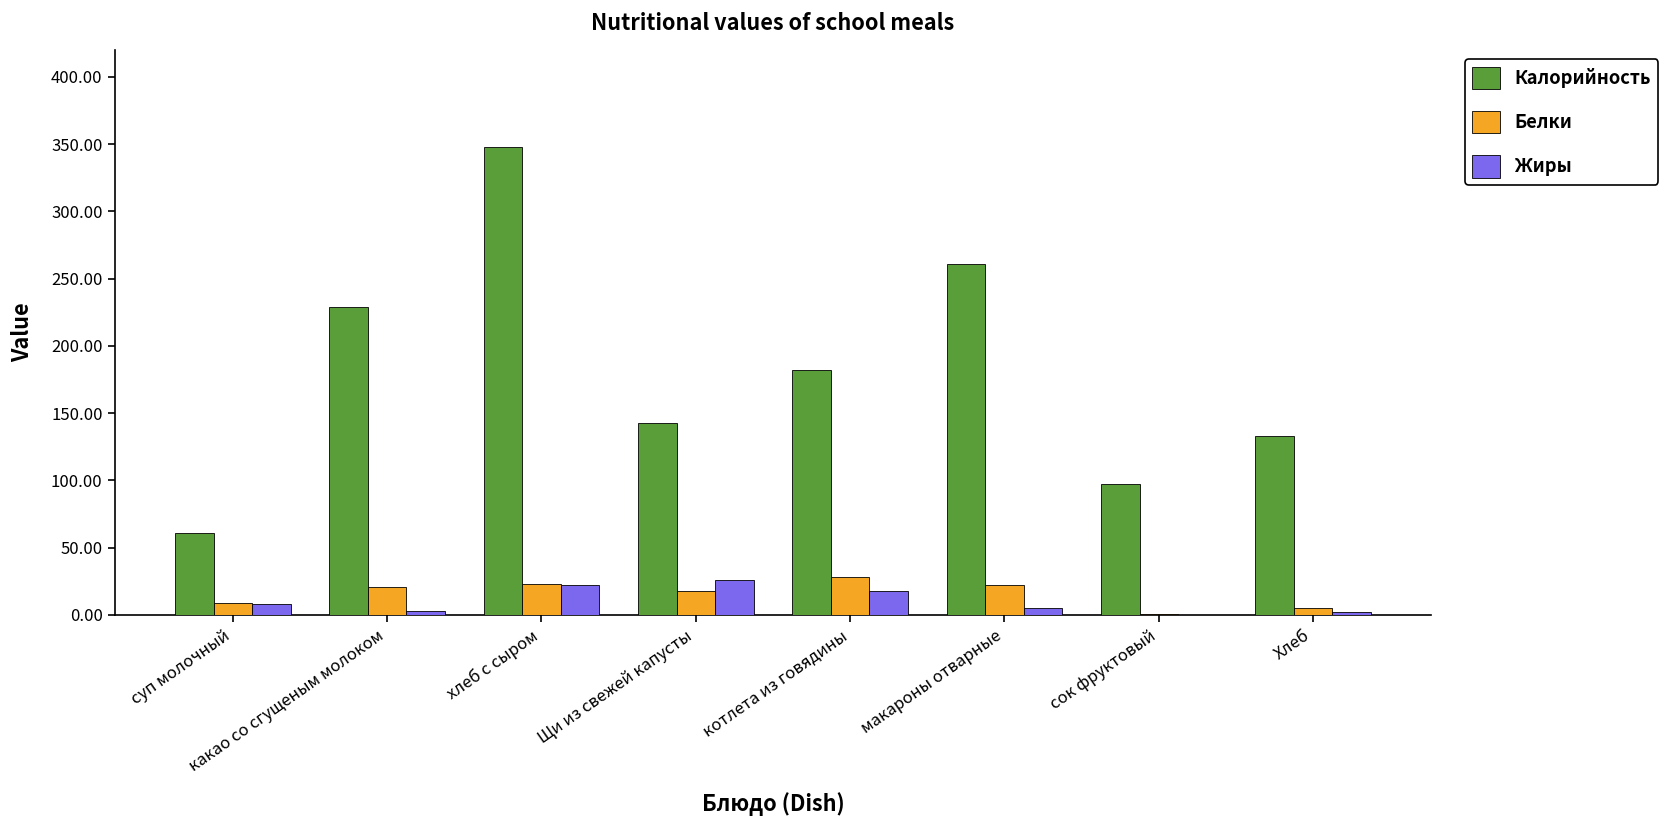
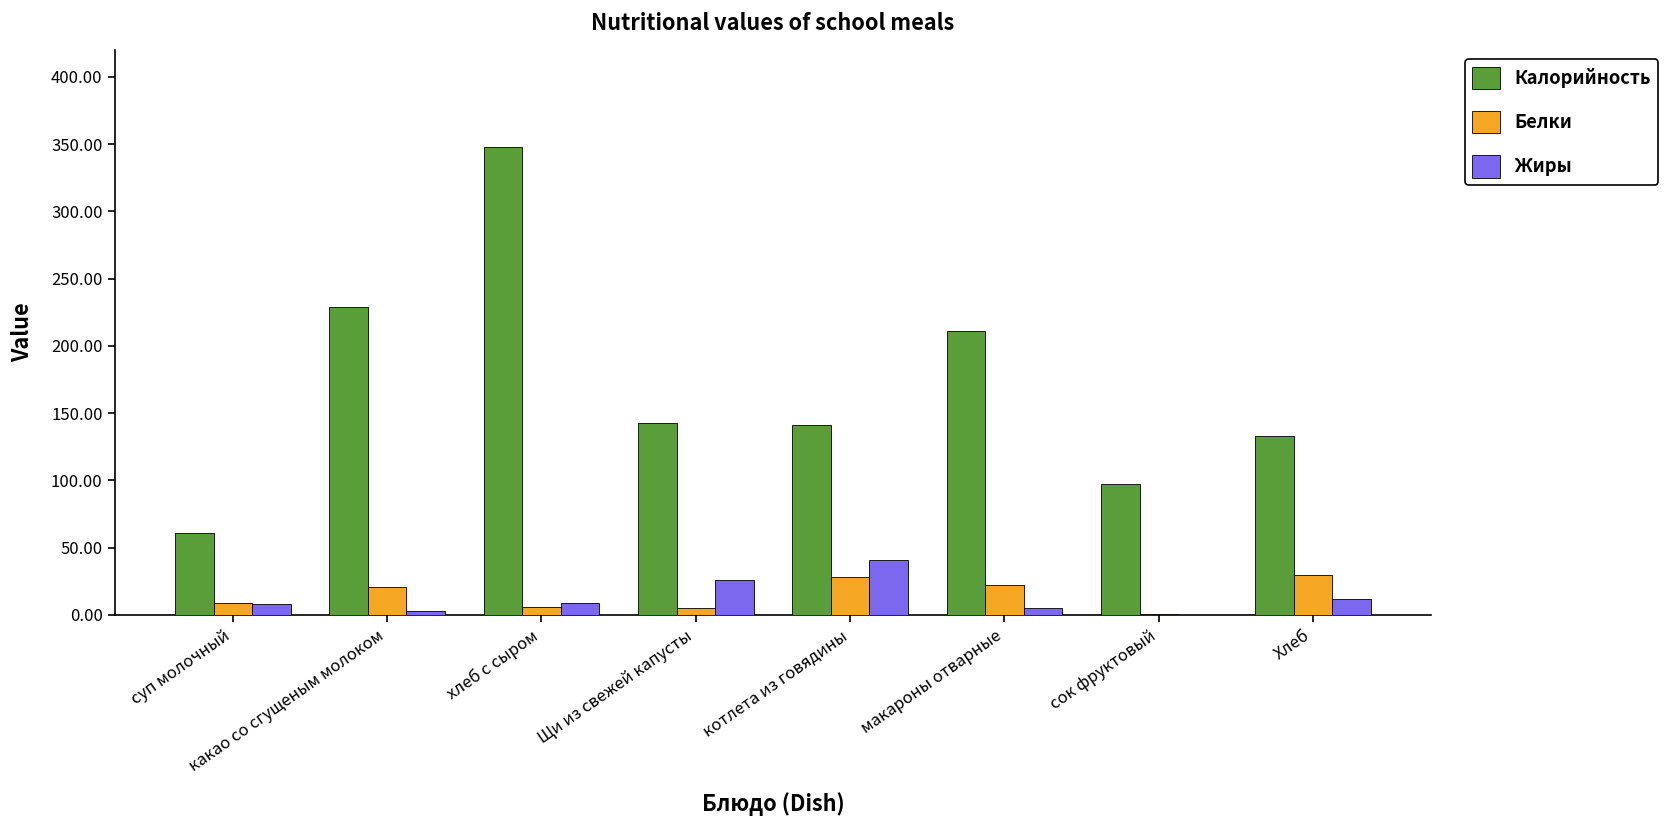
  {
    "Калорийность": {
      "суп молочный": 61,
      "какао со сгущеным молоком": 229,
      "хлеб с сыром": 348,
      "Щи из свежей капусты": 143,
-     "котлета из говядины": 182,
-     "макароны отварные": 261,
+     "котлета из говядины": 141,
+     "макароны отварные": 211,
      "сок фруктовый": 97,
      "Хлеб": 133
    },
    "Белки": {
      "суп молочный": 9,
      "какао со сгущеным молоком": 21,
-     "хлеб с сыром": 23,
-     "Щи из свежей капусты": 18,
+     "хлеб с сыром": 6,
+     "Щи из свежей капусты": 5,
      "котлета из говядины": 28,
      "макароны отварные": 22,
-     "Хлеб": 5
+     "Хлеб": 30
    },
    "Жиры": {
      "суп молочный": 8,
      "какао со сгущеным молоком": 3,
-     "хлеб с сыром": 22,
+     "хлеб с сыром": 9,
      "Щи из свежей капусты": 26,
-     "котлета из говядины": 18,
+     "котлета из говядины": 41,
      "макароны отварные": 5,
      "сок фруктовый": 0,
-     "Хлеб": 2
+     "Хлеб": 12
    }
  }
